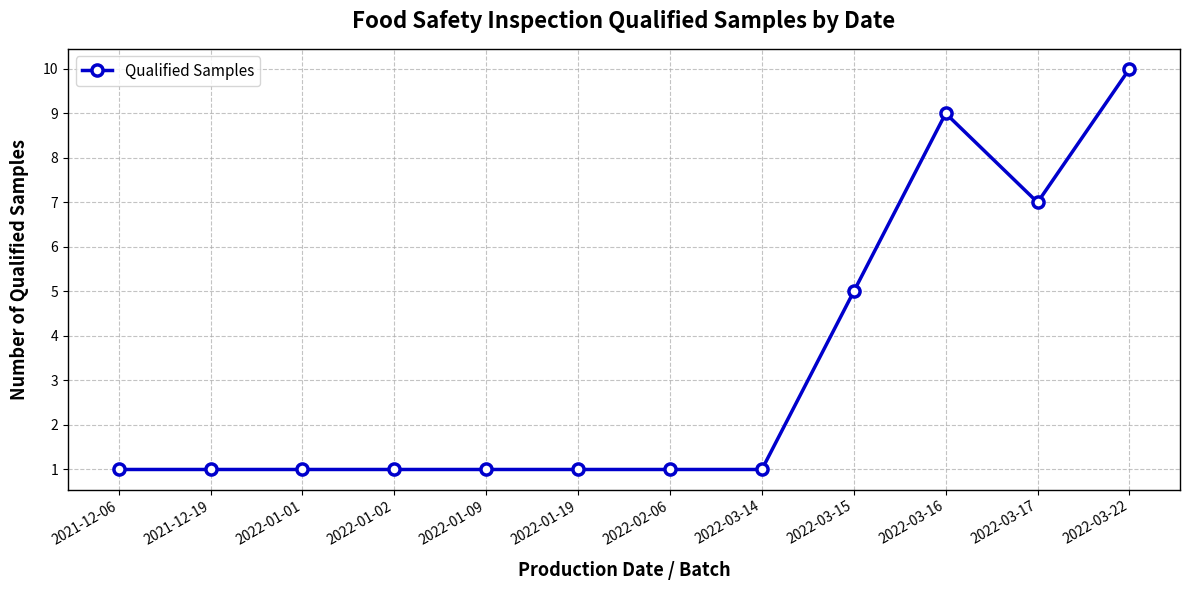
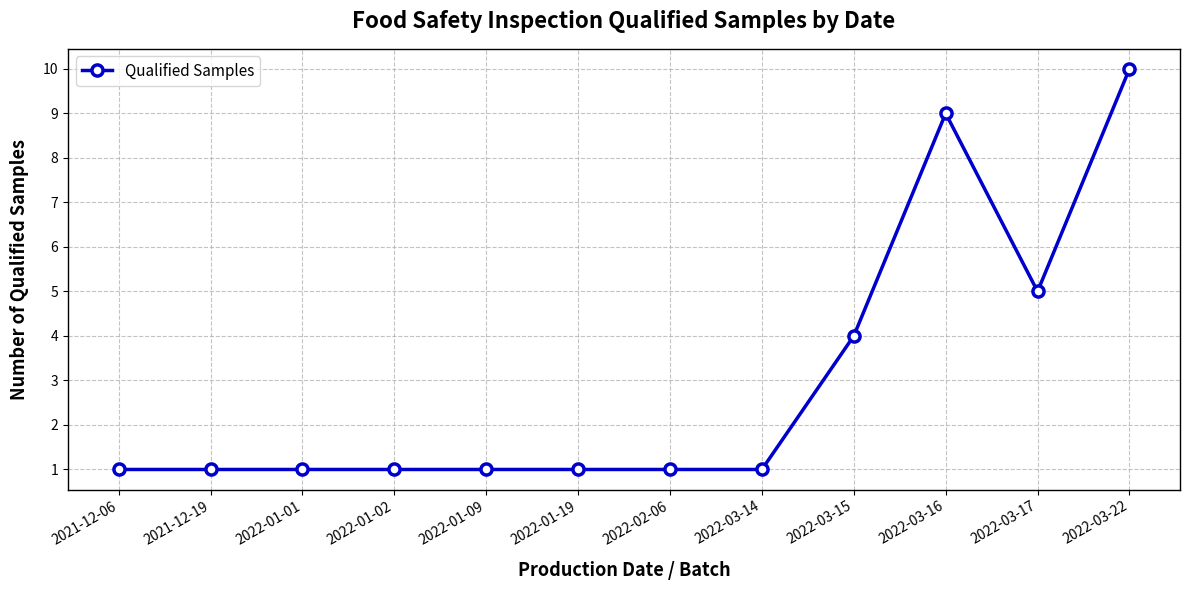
  {
    "2021-12-06": 1,
    "2021-12-19": 1,
    "2022-01-01": 1,
    "2022-01-02": 1,
    "2022-01-09": 1,
    "2022-01-19": 1,
    "2022-02-06": 1,
    "2022-03-14": 1,
-   "2022-03-15": 5,
+   "2022-03-15": 4,
    "2022-03-16": 9,
-   "2022-03-17": 7,
+   "2022-03-17": 5,
    "2022-03-22": 10
  }
